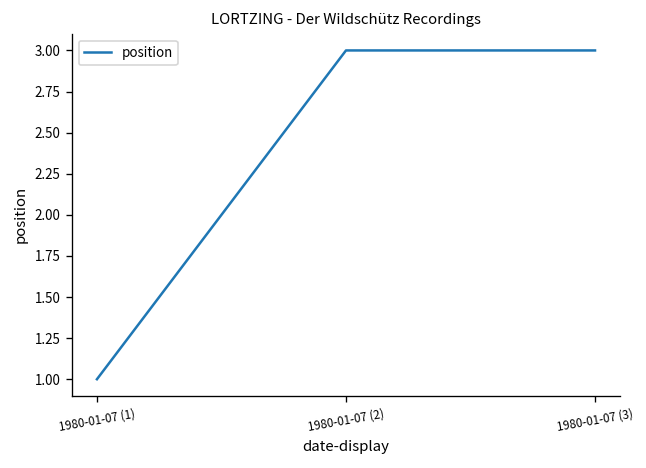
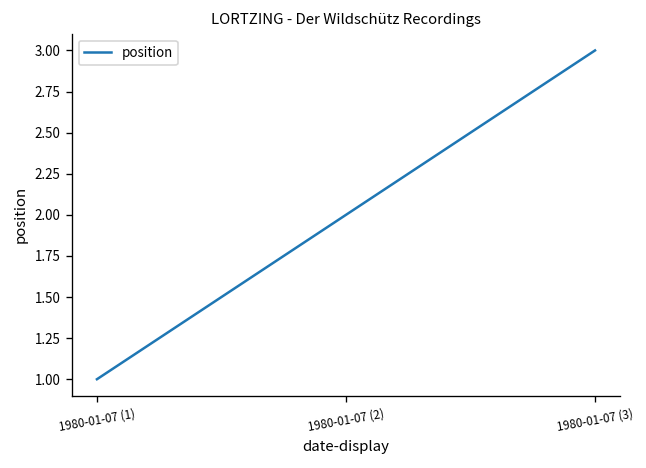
  {
    "1980-01-07 (1)": 1,
-   "1980-01-07 (2)": 3,
+   "1980-01-07 (2)": 2,
    "1980-01-07 (3)": 3
  }
